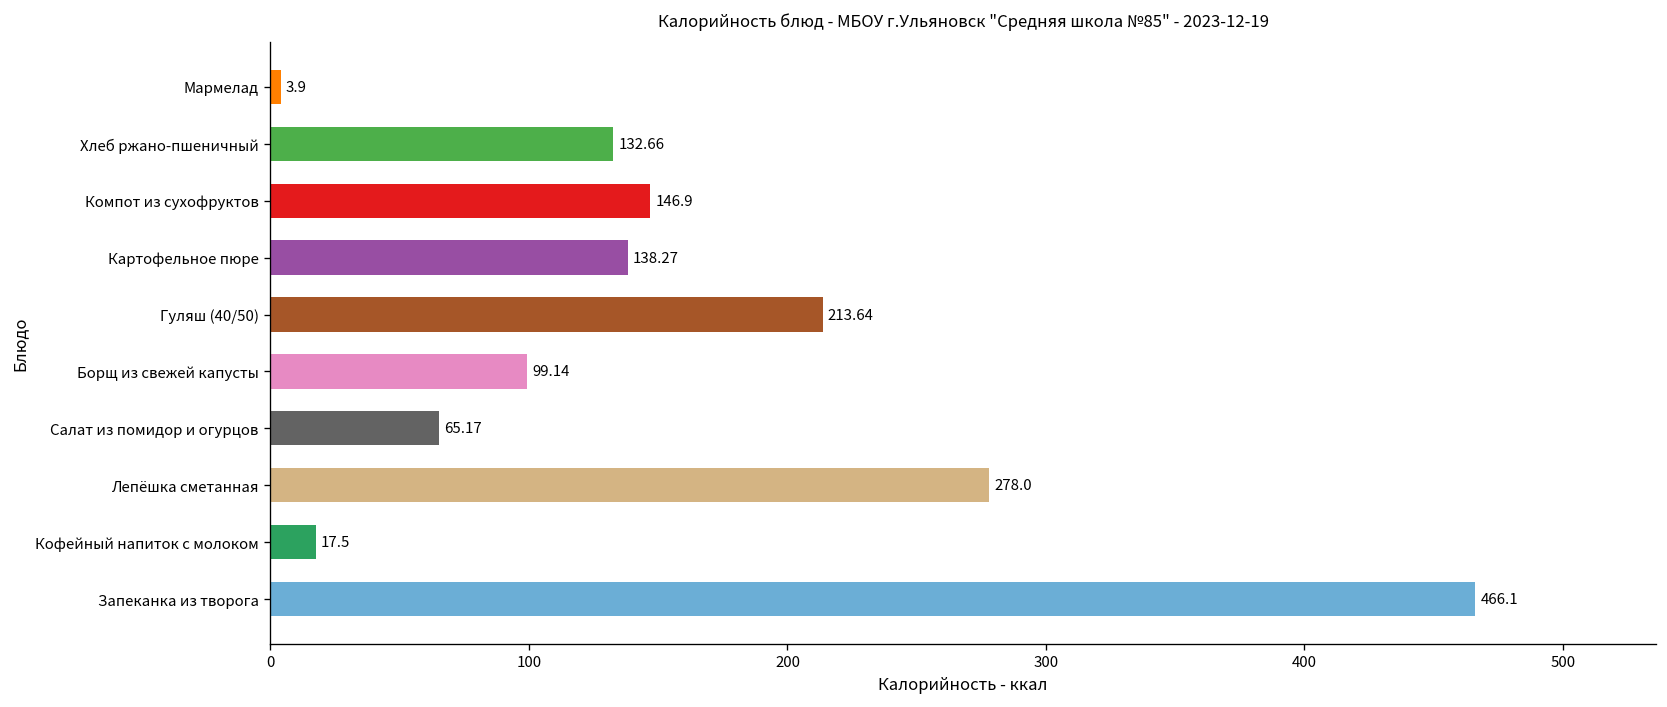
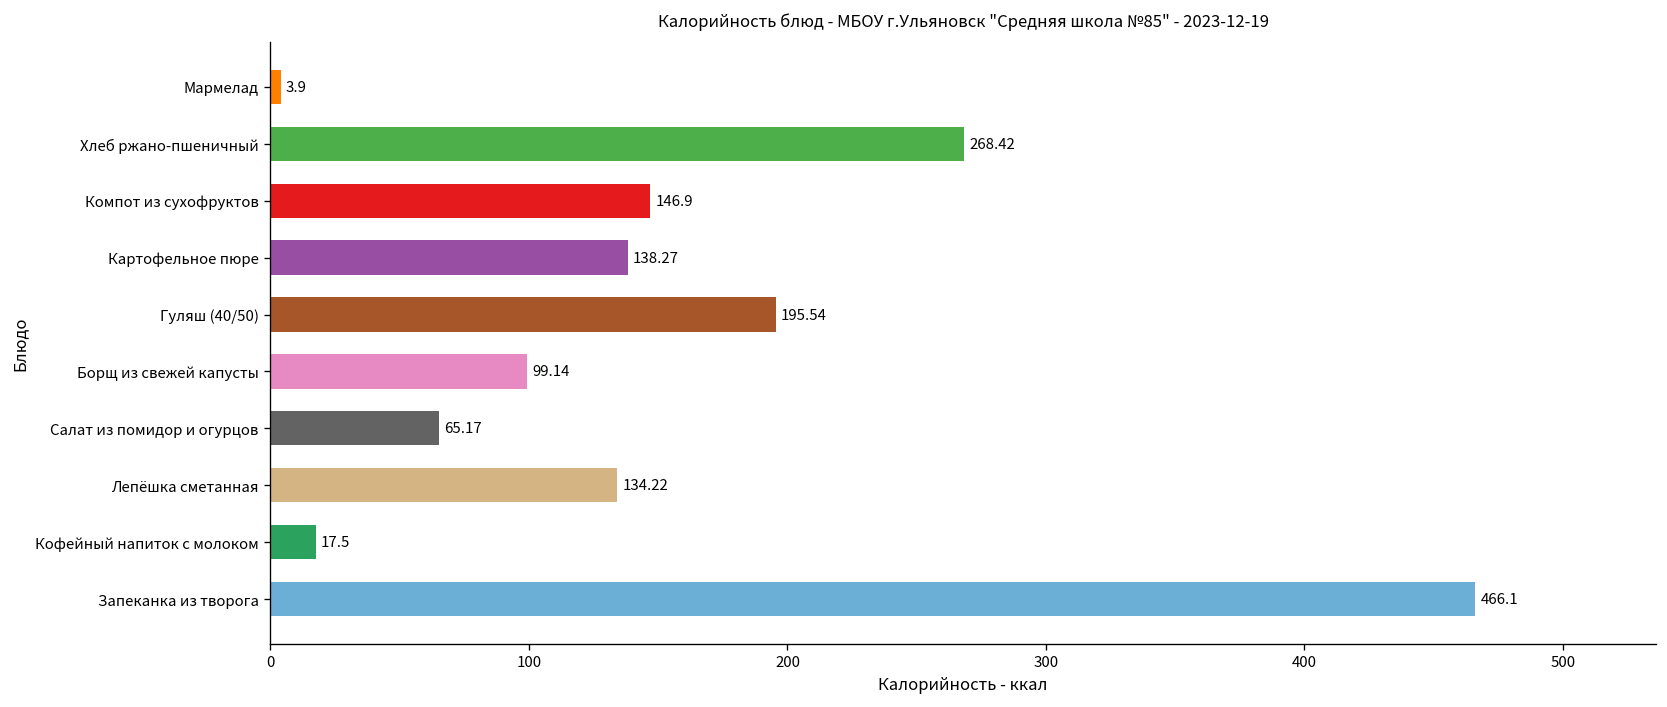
  {
    "Мармелад": 3.9,
-   "Хлеб ржано-пшеничный": 132.66,
+   "Хлеб ржано-пшеничный": 268.42,
    "Компот из сухофруктов": 146.9,
    "Картофельное пюре": 138.27,
-   "Гуляш (40/50)": 213.64,
+   "Гуляш (40/50)": 195.54,
    "Борщ из свежей капусты": 99.14,
    "Салат из помидор и огурцов": 65.17,
-   "Лепёшка сметанная": 278.0,
+   "Лепёшка сметанная": 134.22,
    "Кофейный напиток с молоком": 17.5,
    "Запеканка из творога": 466.1
  }
